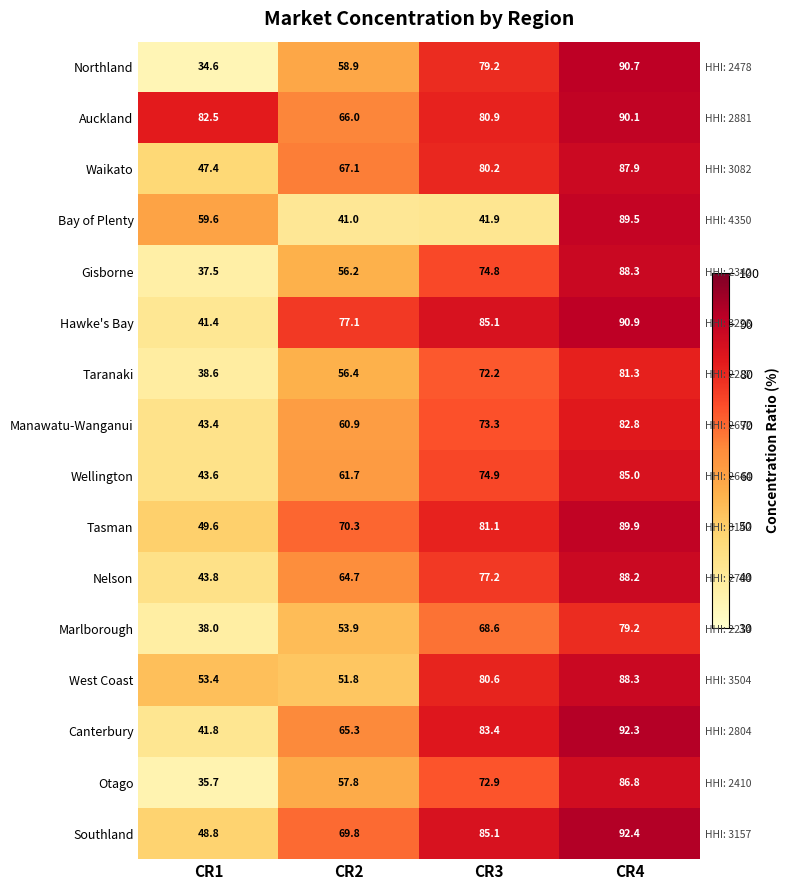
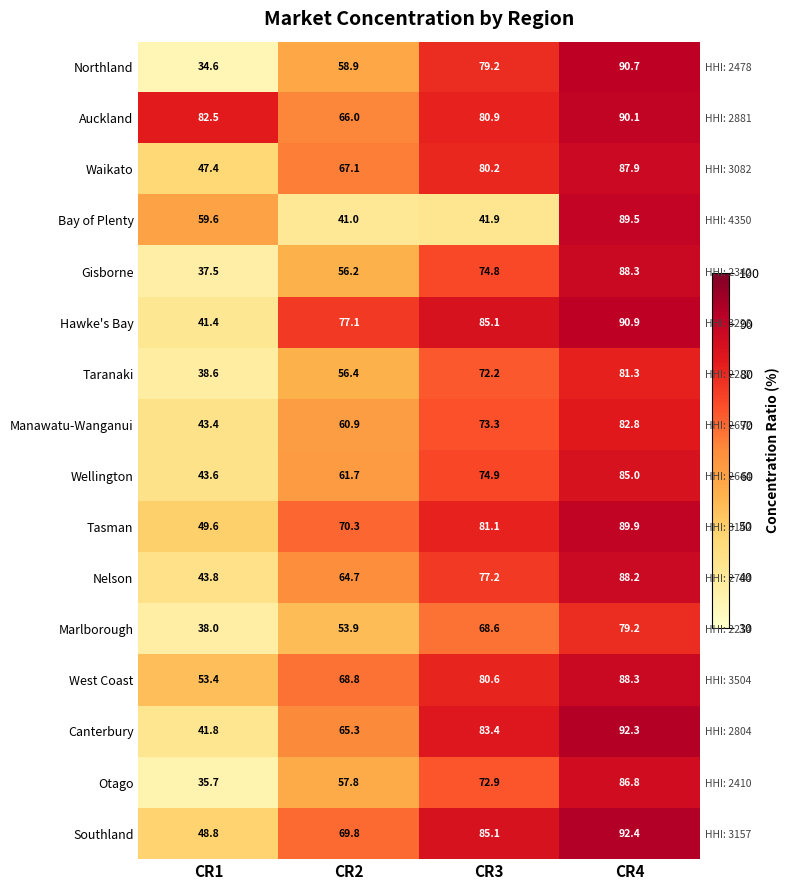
  {
    "Northland": {
      "CR1": 34.6,
      "CR2": 58.9,
      "CR3": 79.2,
      "CR4": 90.7
    },
    "Auckland": {
      "CR1": 82.5,
      "CR2": 66.0,
      "CR3": 80.9,
      "CR4": 90.1
    },
    "Waikato": {
      "CR1": 47.4,
      "CR2": 67.1,
      "CR3": 80.2,
      "CR4": 87.9
    },
    "Bay of Plenty": {
      "CR1": 59.6,
      "CR2": 41.0,
      "CR3": 41.9,
      "CR4": 89.5
    },
    "Gisborne": {
      "CR1": 37.5,
      "CR2": 56.2,
      "CR3": 74.8,
      "CR4": 88.3
    },
    "Hawke's Bay": {
      "CR1": 41.4,
      "CR2": 77.1,
      "CR3": 85.1,
      "CR4": 90.9
    },
    "Taranaki": {
      "CR1": 38.6,
      "CR2": 56.4,
      "CR3": 72.2,
      "CR4": 81.3
    },
    "Manawatu-Wanganui": {
      "CR1": 43.4,
      "CR2": 60.9,
      "CR3": 73.3,
      "CR4": 82.8
    },
    "Wellington": {
      "CR1": 43.6,
      "CR2": 61.7,
      "CR3": 74.9,
      "CR4": 85.0
    },
    "Tasman": {
      "CR1": 49.6,
      "CR2": 70.3,
      "CR3": 81.1,
      "CR4": 89.9
    },
    "Nelson": {
      "CR1": 43.8,
      "CR2": 64.7,
      "CR3": 77.2,
      "CR4": 88.2
    },
    "Marlborough": {
      "CR1": 38.0,
      "CR2": 53.9,
      "CR3": 68.6,
      "CR4": 79.2
    },
    "West Coast": {
      "CR1": 53.4,
-     "CR2": 51.8,
+     "CR2": 68.8,
      "CR3": 80.6,
      "CR4": 88.3
    },
    "Canterbury": {
      "CR1": 41.8,
      "CR2": 65.3,
      "CR3": 83.4,
      "CR4": 92.3
    },
    "Otago": {
      "CR1": 35.7,
      "CR2": 57.8,
      "CR3": 72.9,
      "CR4": 86.8
    },
    "Southland": {
      "CR1": 48.8,
      "CR2": 69.8,
      "CR3": 85.1,
      "CR4": 92.4
    }
  }
